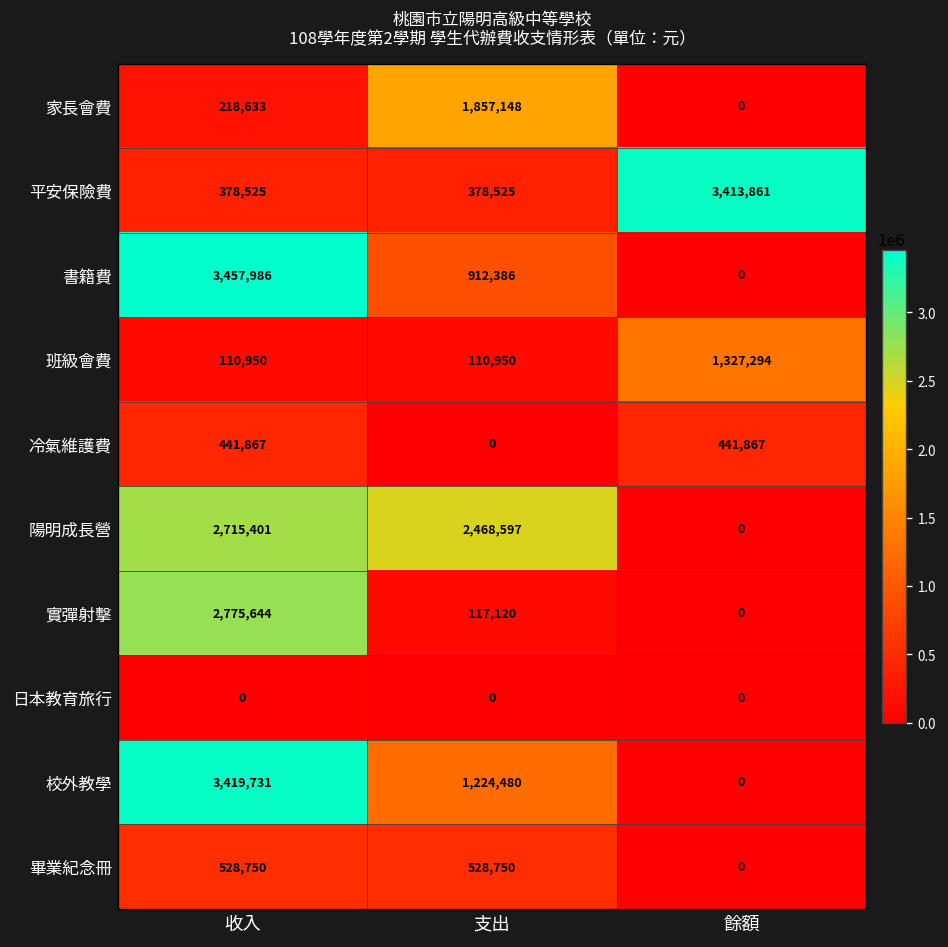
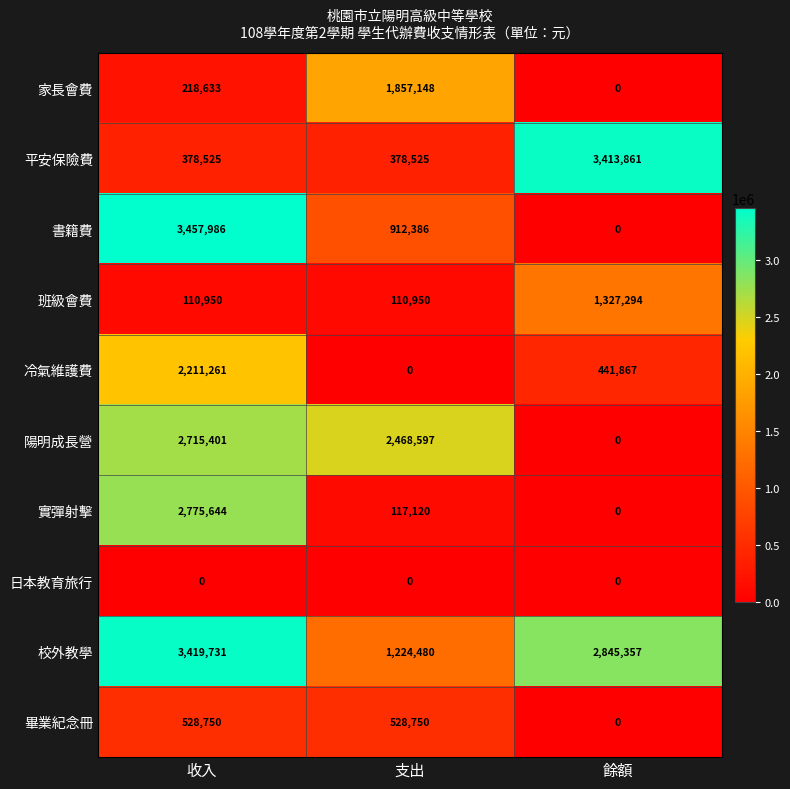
  {
    "家長會費": {
      "收入": "218,633",
      "支出": "1,857,148",
      "餘額": "0"
    },
    "平安保險費": {
      "收入": "378,525",
      "支出": "378,525",
      "餘額": "3,413,861"
    },
    "書籍費": {
      "收入": "3,457,986",
      "支出": "912,386",
      "餘額": "0"
    },
    "班級會費": {
      "收入": "110,950",
      "支出": "110,950",
      "餘額": "1,327,294"
    },
    "冷氣維護費": {
-     "收入": "441,867",
+     "收入": "2,211,261",
      "支出": "0",
      "餘額": "441,867"
    },
    "陽明成長營": {
      "收入": "2,715,401",
      "支出": "2,468,597",
      "餘額": "0"
    },
    "實彈射擊": {
      "收入": "2,775,644",
      "支出": "117,120",
      "餘額": "0"
    },
    "日本教育旅行": {
      "收入": "0",
      "支出": "0",
      "餘額": "0"
    },
    "校外教學": {
      "收入": "3,419,731",
      "支出": "1,224,480",
-     "餘額": "0"
+     "餘額": "2,845,357"
    },
    "畢業紀念冊": {
      "收入": "528,750",
      "支出": "528,750",
      "餘額": "0"
    }
  }
